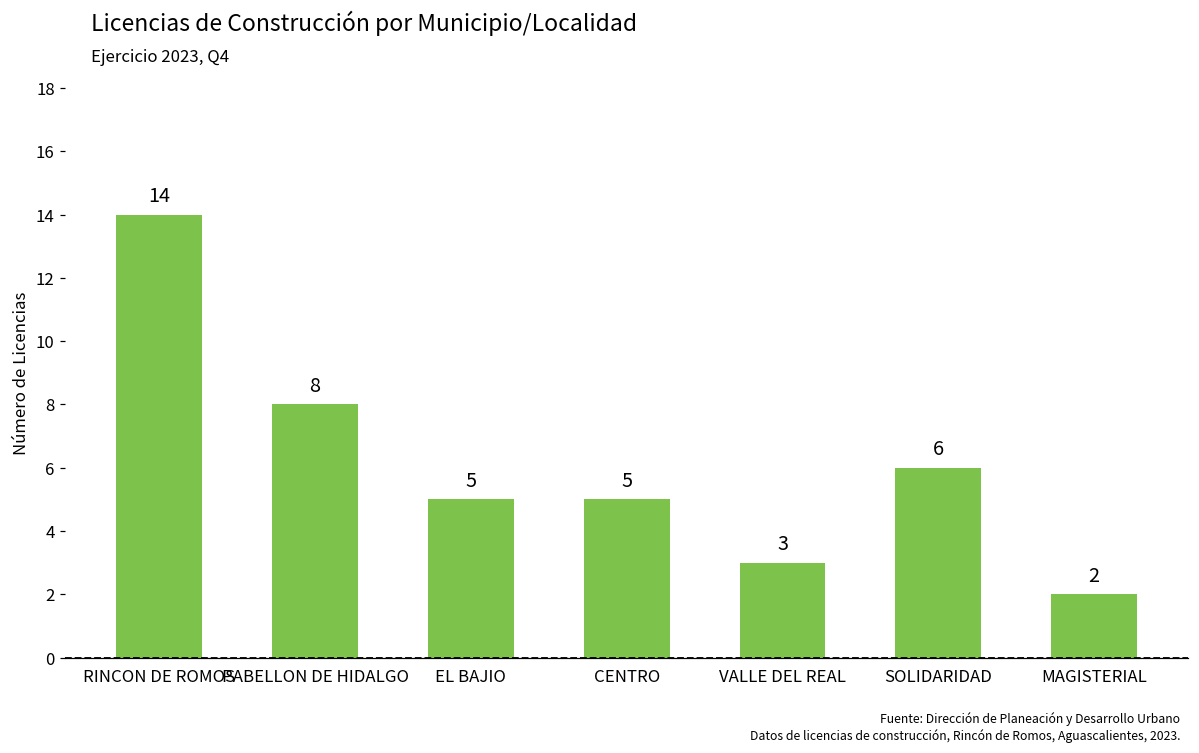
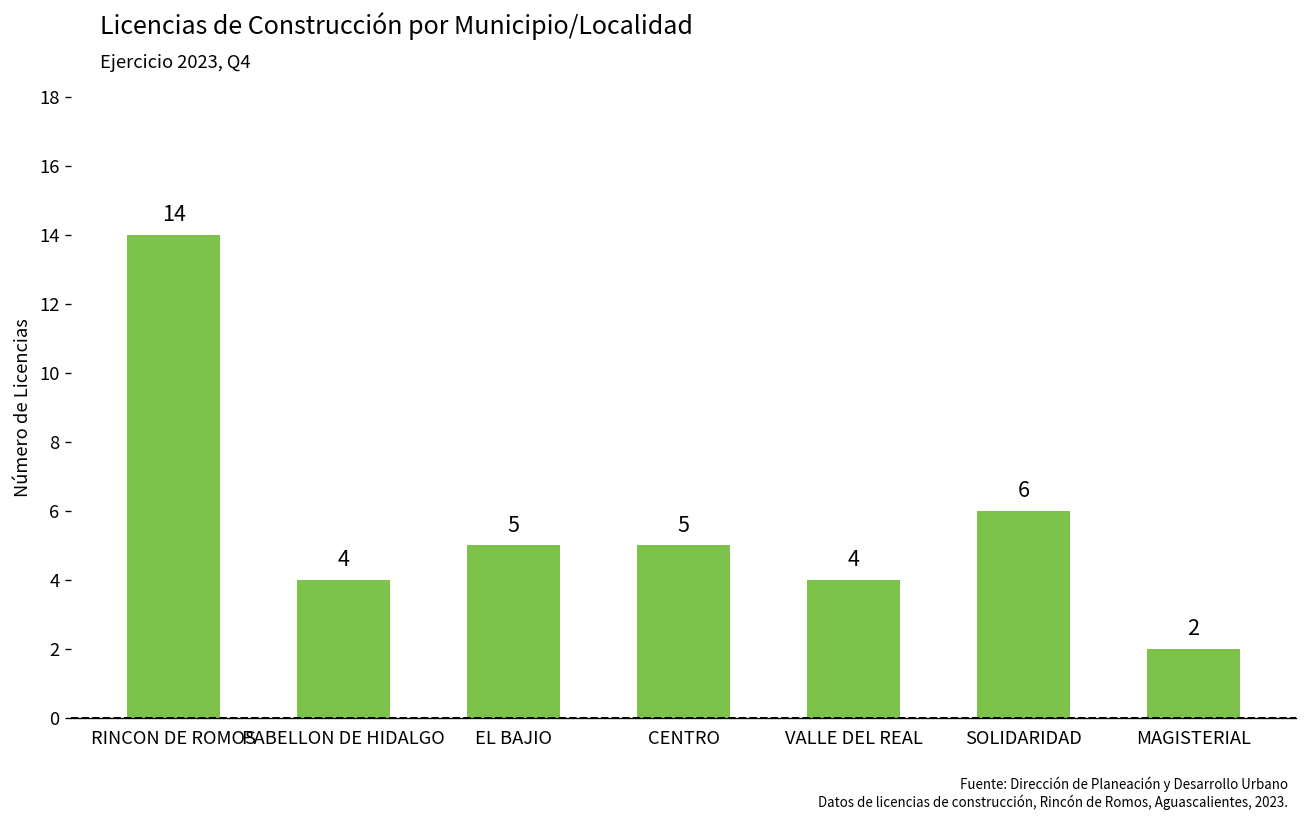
  {
    "RINCON DE ROMOS": 14,
-   "PABELLON DE HIDALGO": 8,
+   "PABELLON DE HIDALGO": 4,
    "EL BAJIO": 5,
    "CENTRO": 5,
-   "VALLE DEL REAL": 3,
+   "VALLE DEL REAL": 4,
    "SOLIDARIDAD": 6,
    "MAGISTERIAL": 2
  }
